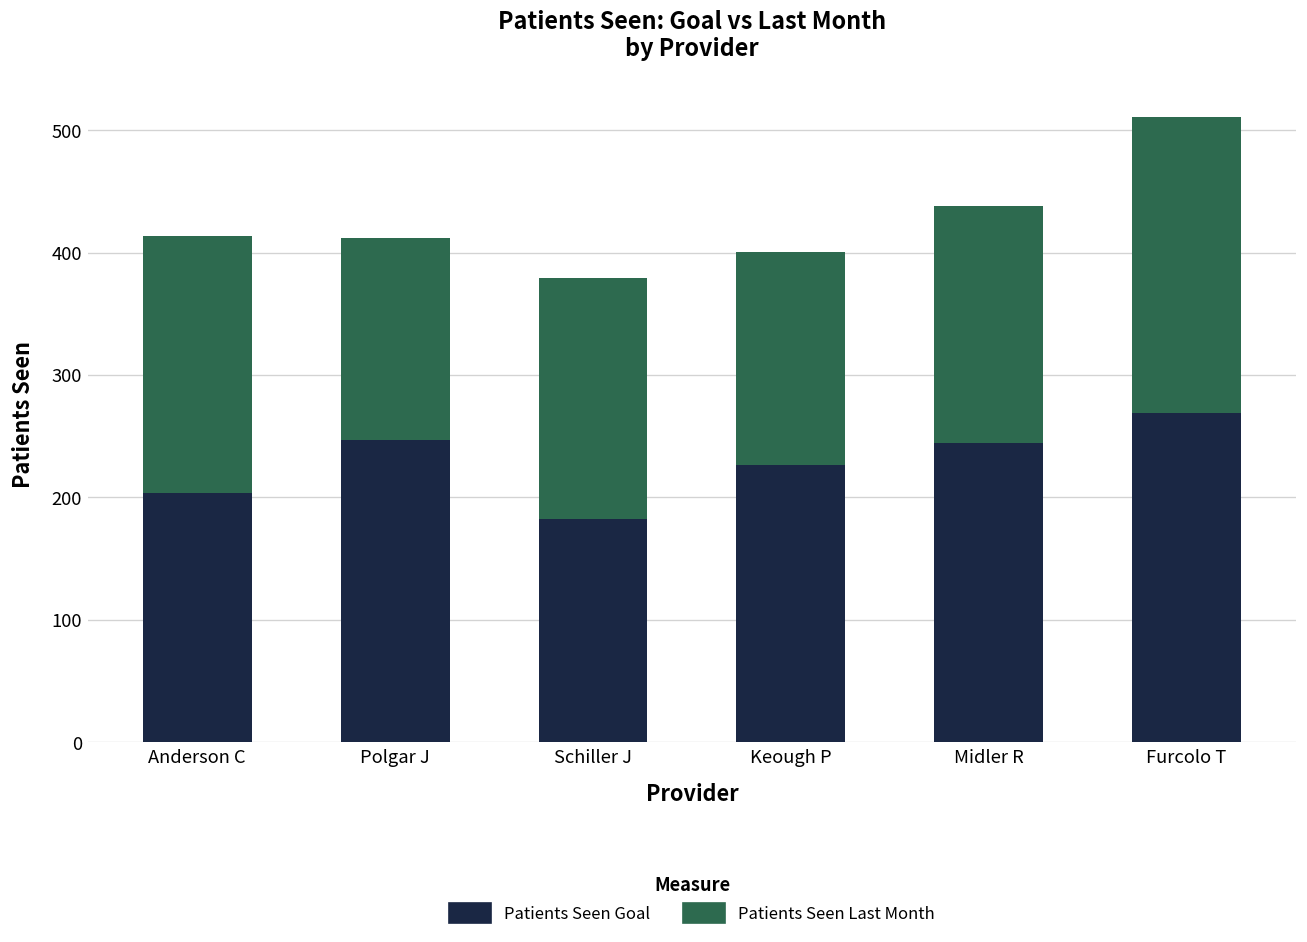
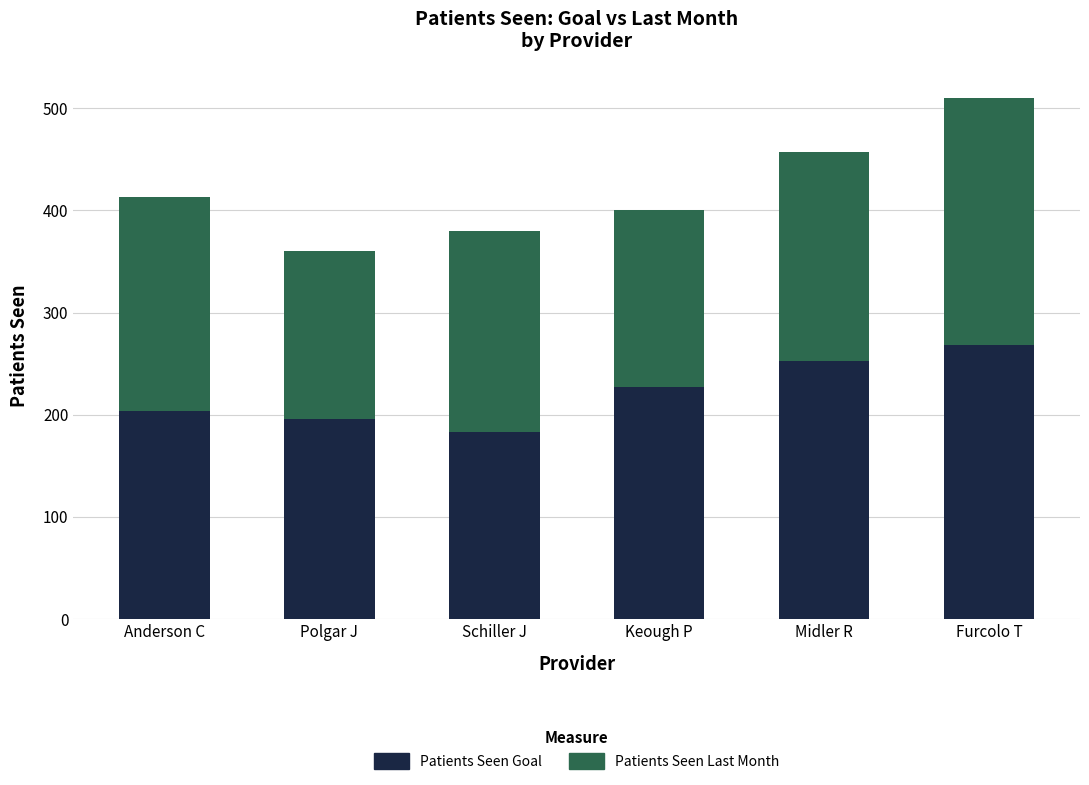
  {
    "Patients Seen Goal": {
      "Anderson C": 204,
-     "Polgar J": 247,
+     "Polgar J": 196,
      "Schiller J": 182,
      "Keough P": 227,
-     "Midler R": 244,
+     "Midler R": 253,
      "Furcolo T": 269
    },
    "Patients Seen Last Month": {
      "Anderson C": 210,
      "Polgar J": 165,
      "Schiller J": 197,
      "Keough P": 174,
-     "Midler R": 194,
+     "Midler R": 204,
      "Furcolo T": 242
    }
  }
